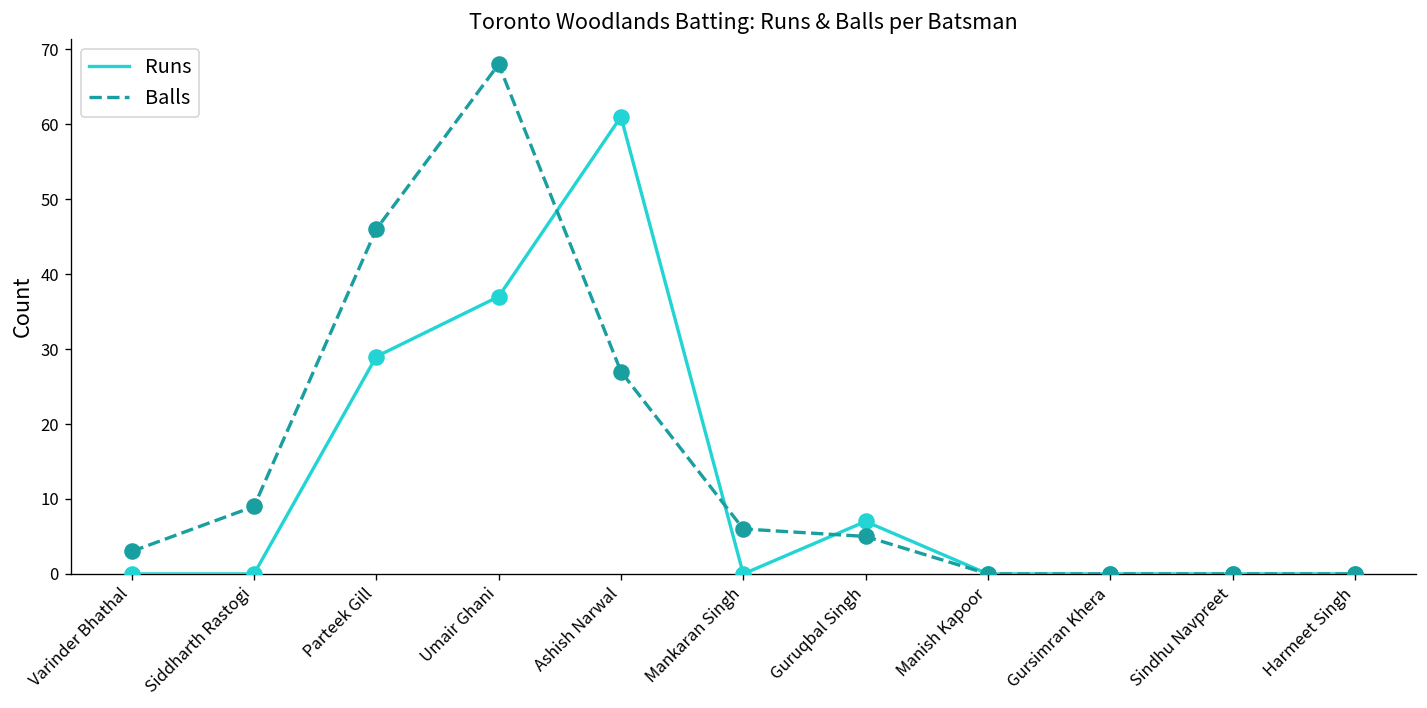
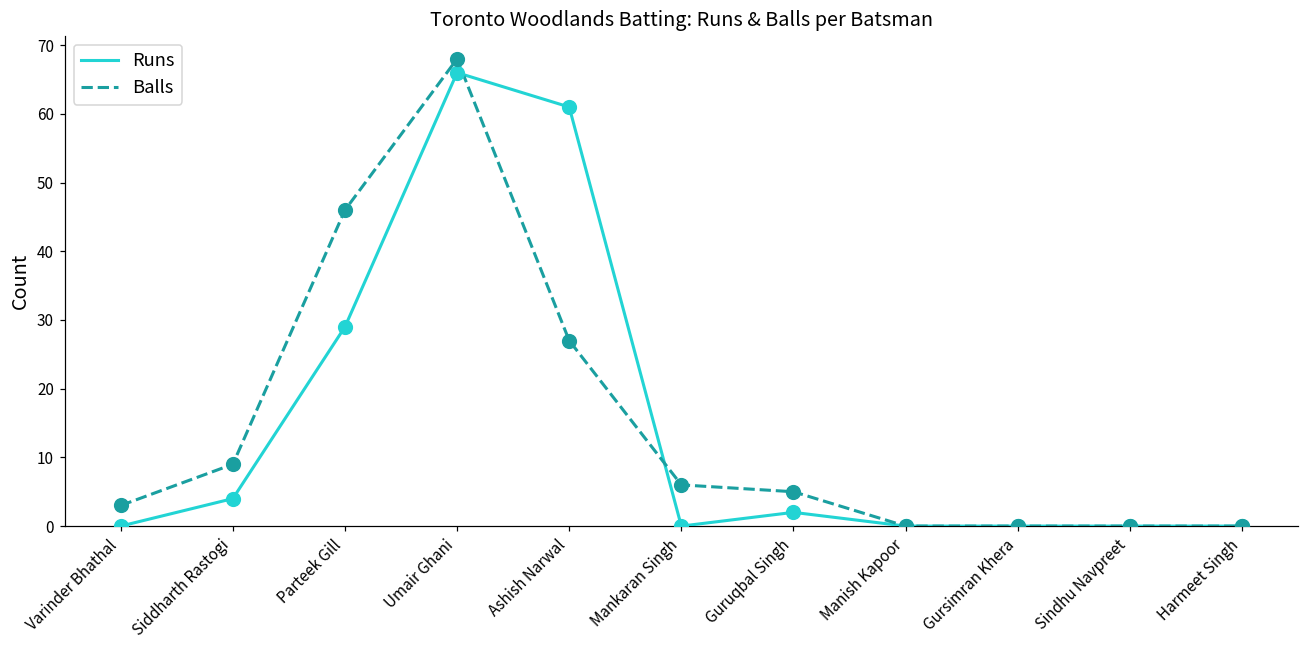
  {
    "Runs": {
      "Varinder Bhathal": 0,
-     "Siddharth Rastogi": 0,
+     "Siddharth Rastogi": 4,
      "Parteek Gill": 29,
-     "Umair Ghani": 37,
+     "Umair Ghani": 66,
      "Ashish Narwal": 61,
      "Mankaran Singh": 0,
-     "Guruqbal Singh": 7
+     "Guruqbal Singh": 2
    },
    "Balls": {
      "Varinder Bhathal": 3,
      "Siddharth Rastogi": 9,
      "Parteek Gill": 46,
      "Umair Ghani": 68,
      "Ashish Narwal": 27,
      "Mankaran Singh": 6,
      "Guruqbal Singh": 5
    }
  }
